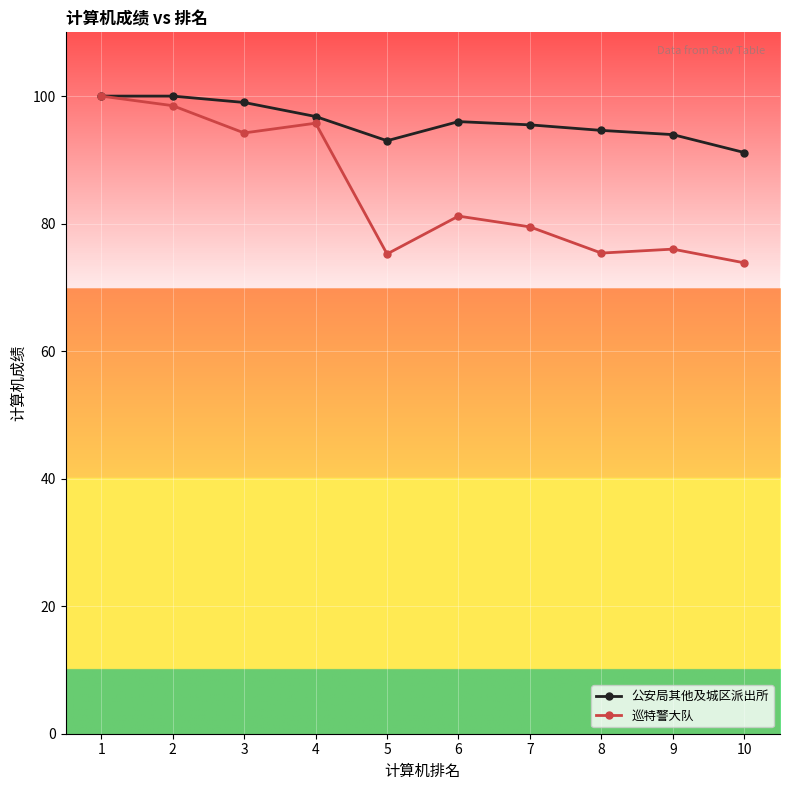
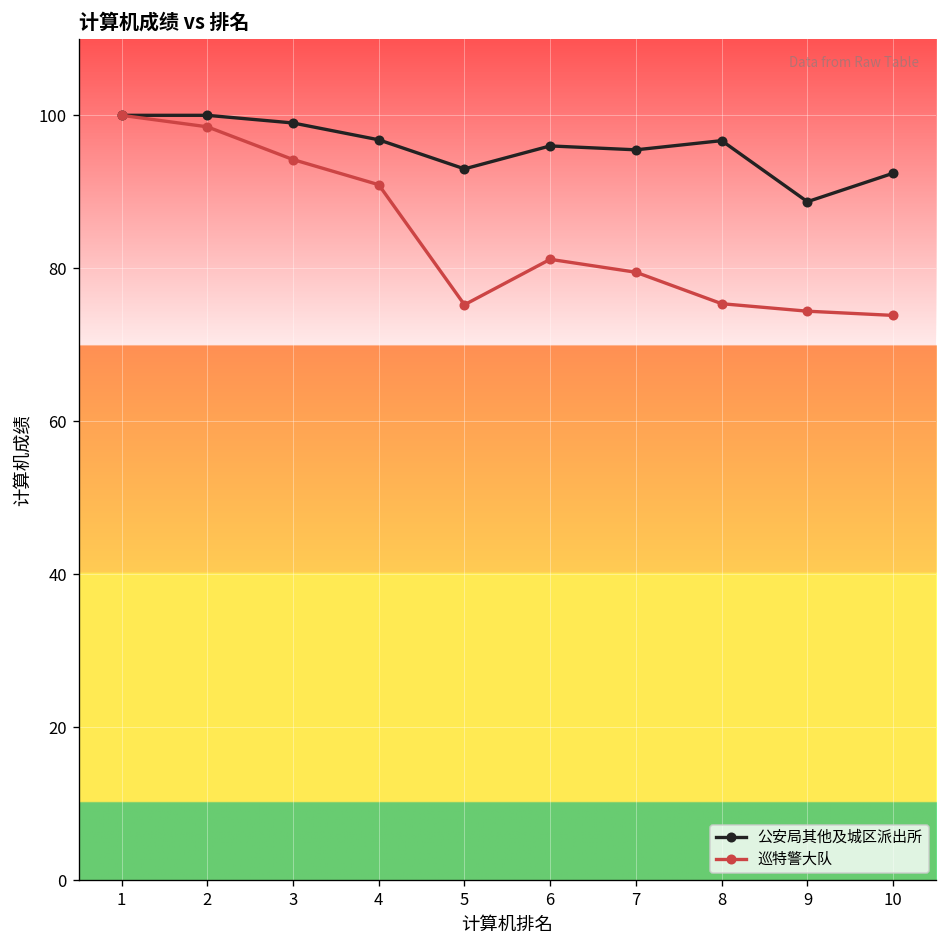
  {
    "公安局其他及城区派出所": {
      "2": 100,
      "3": 99,
      "4": 97,
      "5": 93,
      "6": 96,
      "7": 95,
-     "8": 95,
-     "9": 94,
-     "10": 91
+     "8": 97,
+     "9": 89,
+     "10": 92
    },
    "巡特警大队": {
      "2": 99,
      "3": 94,
-     "4": 96,
+     "4": 91,
      "5": 75,
      "6": 81,
      "7": 79,
      "8": 75,
-     "9": 76,
+     "9": 74,
      "10": 74
    }
  }
